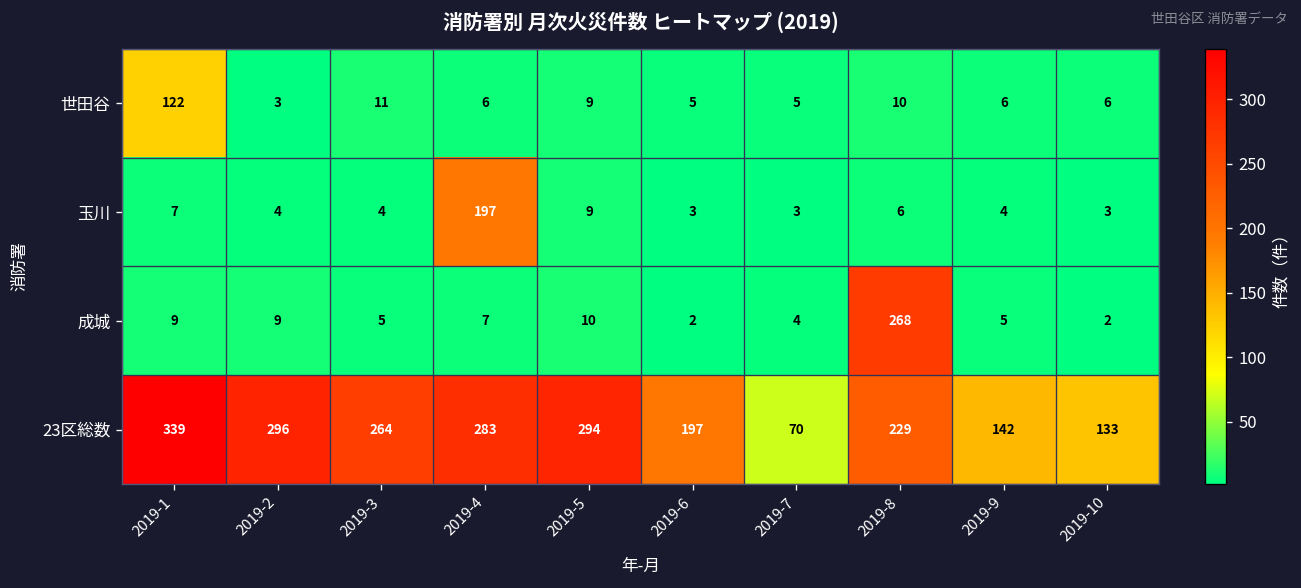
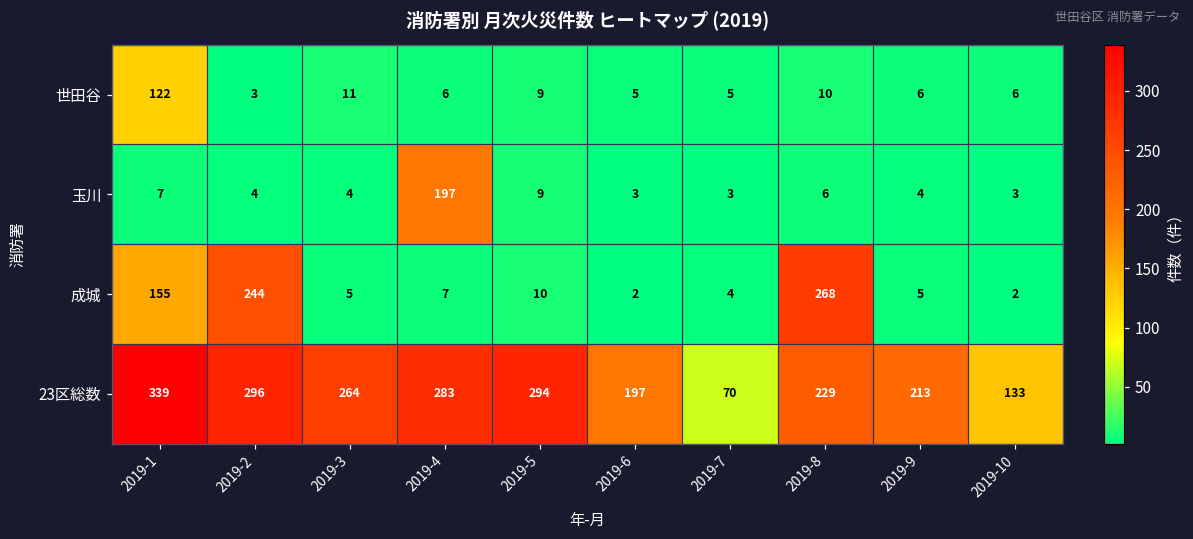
  {
    "世田谷": {
      "2019-1": 122,
      "2019-2": 3,
      "2019-3": 11,
      "2019-4": 6,
      "2019-5": 9,
      "2019-6": 5,
      "2019-7": 5,
      "2019-8": 10,
      "2019-9": 6,
      "2019-10": 6
    },
    "玉川": {
      "2019-1": 7,
      "2019-2": 4,
      "2019-3": 4,
      "2019-4": 197,
      "2019-5": 9,
      "2019-6": 3,
      "2019-7": 3,
      "2019-8": 6,
      "2019-9": 4,
      "2019-10": 3
    },
    "成城": {
-     "2019-1": 9,
-     "2019-2": 9,
+     "2019-1": 155,
+     "2019-2": 244,
      "2019-3": 5,
      "2019-4": 7,
      "2019-5": 10,
      "2019-6": 2,
      "2019-7": 4,
      "2019-8": 268,
      "2019-9": 5,
      "2019-10": 2
    },
    "23区総数": {
      "2019-1": 339,
      "2019-2": 296,
      "2019-3": 264,
      "2019-4": 283,
      "2019-5": 294,
      "2019-6": 197,
      "2019-7": 70,
      "2019-8": 229,
-     "2019-9": 142,
+     "2019-9": 213,
      "2019-10": 133
    }
  }
